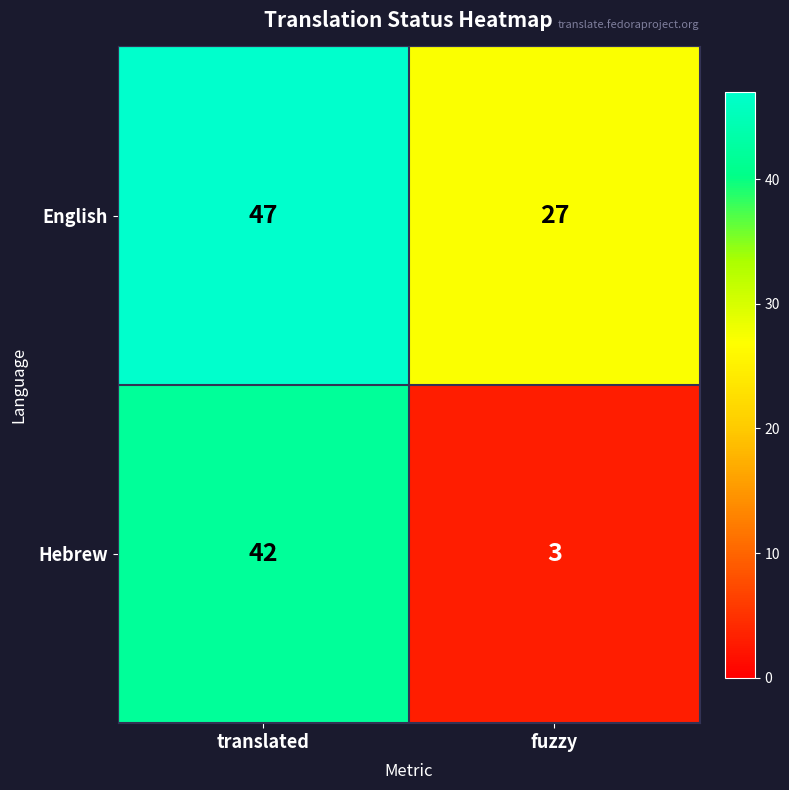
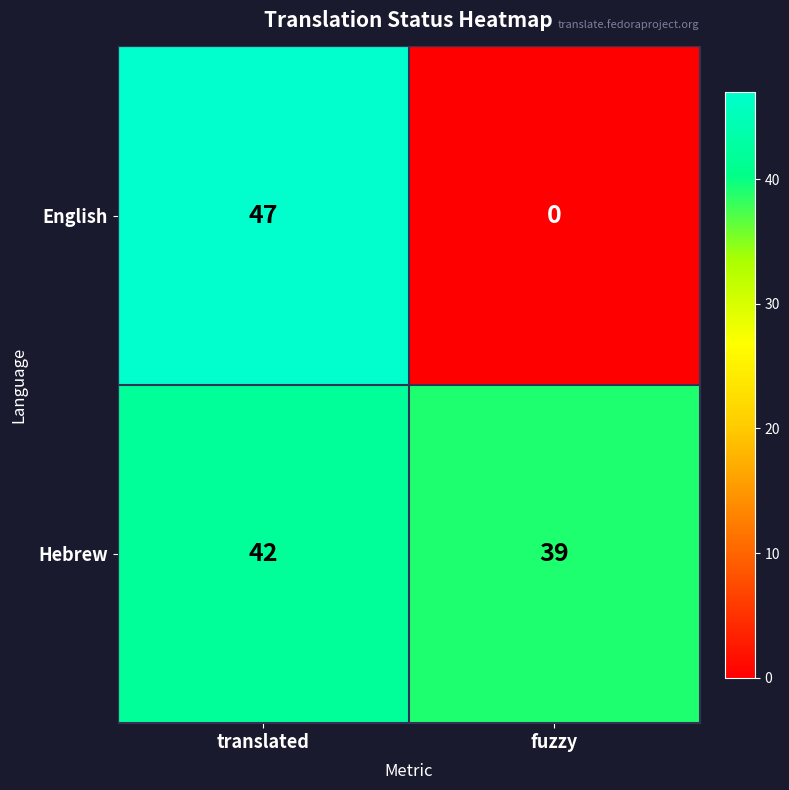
  {
    "English": {
      "translated": 47,
-     "fuzzy": 27
+     "fuzzy": 0
    },
    "Hebrew": {
      "translated": 42,
-     "fuzzy": 3
+     "fuzzy": 39
    }
  }
